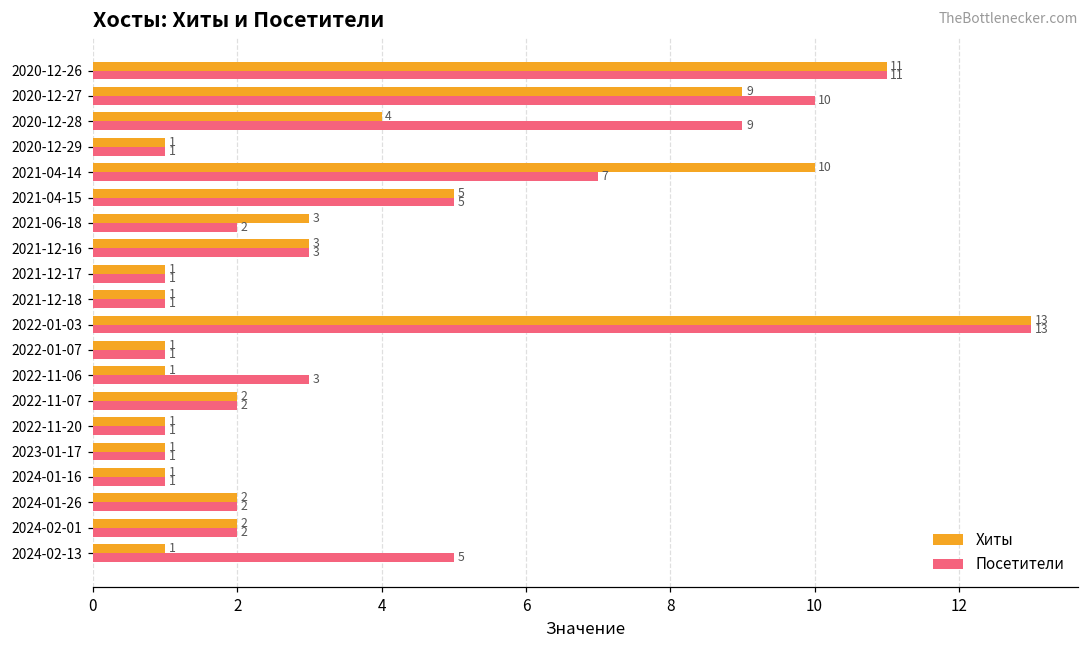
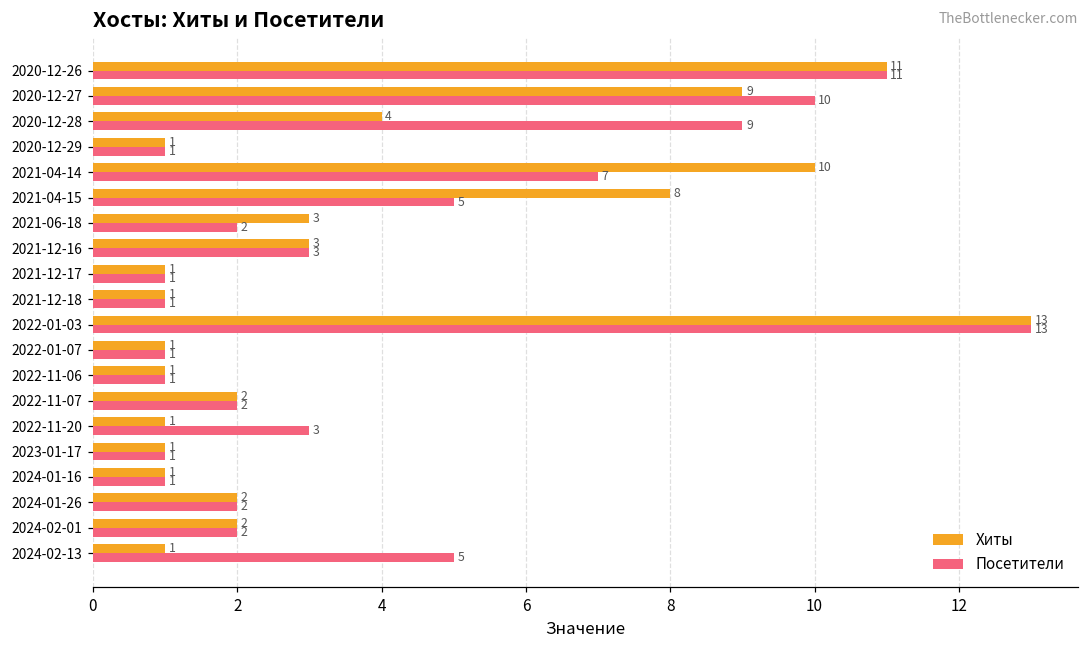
  {
    "Хиты": {
      "2020-12-27": 9,
      "2020-12-28": 4,
      "2021-04-14": 10,
-     "2021-04-15": 5,
+     "2021-04-15": 8,
      "2021-06-18": 3,
      "2022-11-06": 1,
      "2024-02-13": 1
    },
    "Посетители": {
      "2020-12-27": 10,
      "2020-12-28": 9,
      "2021-04-14": 7,
      "2021-06-18": 2,
-     "2022-11-06": 3,
-     "2022-11-20": 1,
+     "2022-11-06": 1,
+     "2022-11-20": 3,
      "2024-02-13": 5
    }
  }
